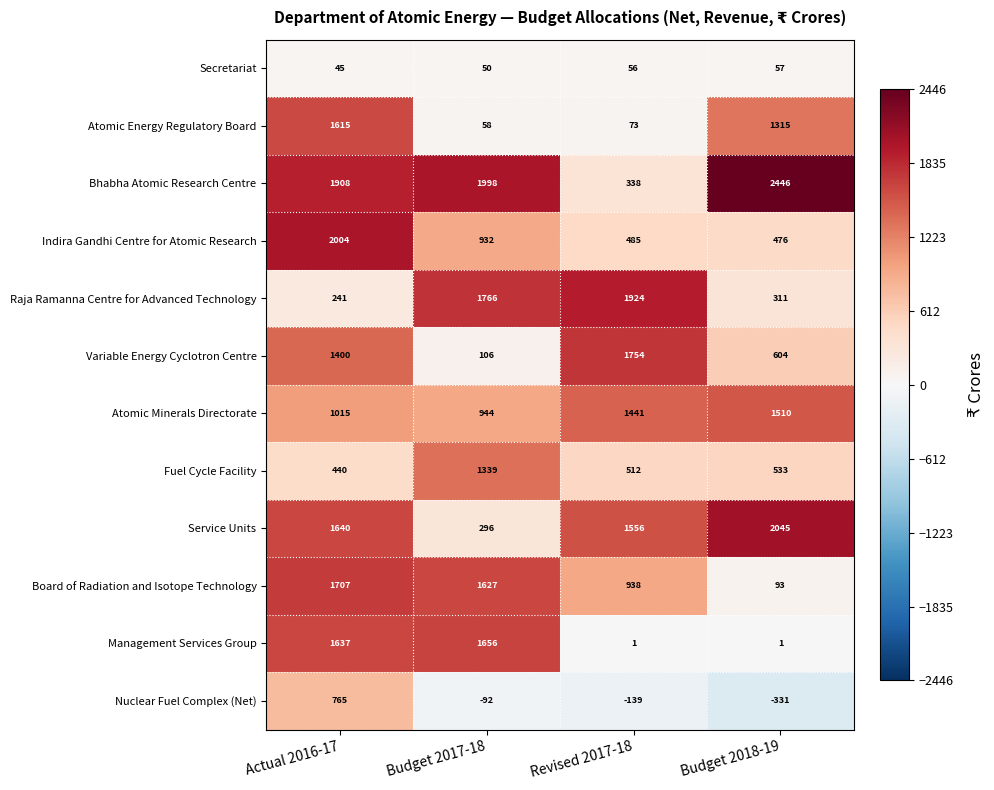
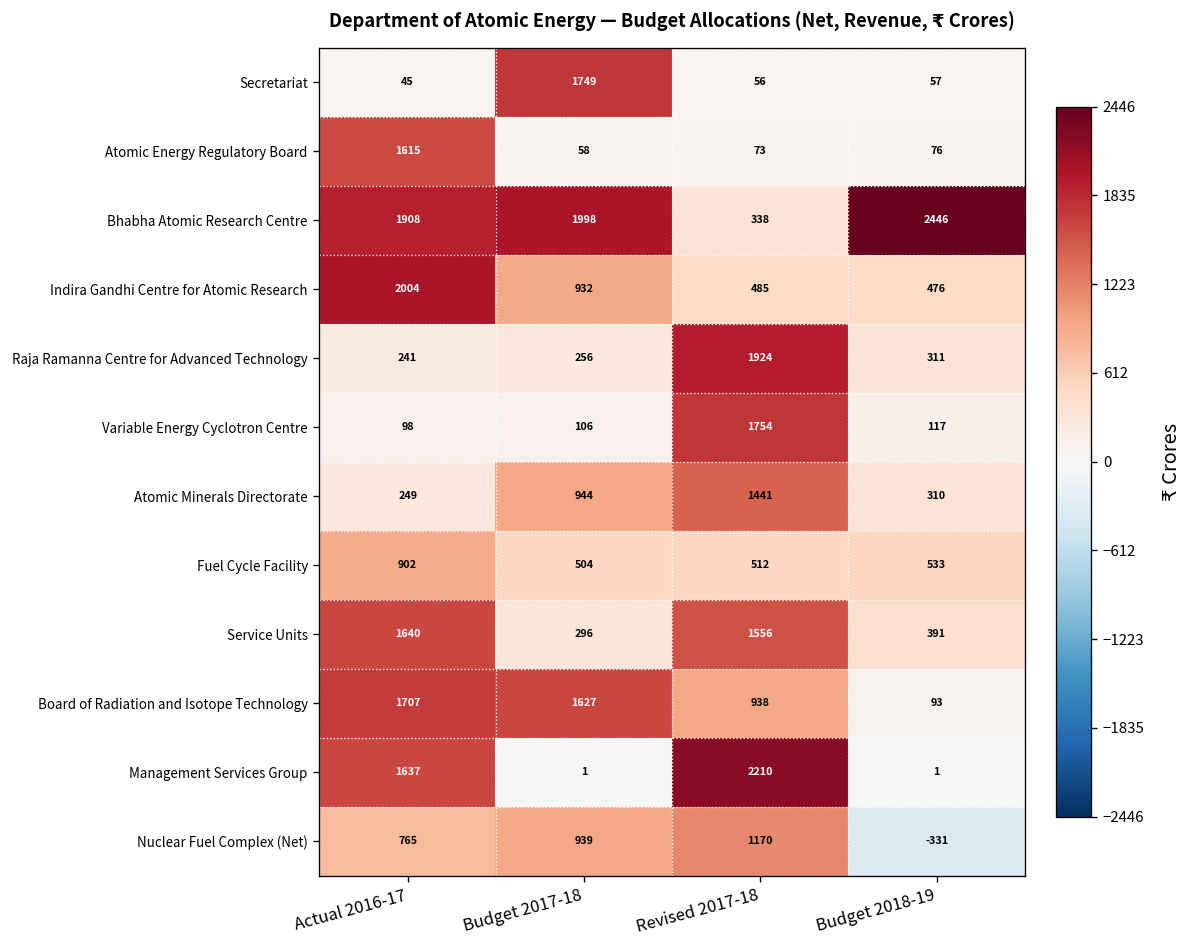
  {
    "Secretariat": {
      "Actual 2016-17": 45,
-     "Budget 2017-18": 50,
+     "Budget 2017-18": 1749,
      "Revised 2017-18": 56,
      "Budget 2018-19": 57
    },
    "Atomic Energy Regulatory Board": {
      "Actual 2016-17": 1615,
      "Budget 2017-18": 58,
      "Revised 2017-18": 73,
-     "Budget 2018-19": 1315
+     "Budget 2018-19": 76
    },
    "Bhabha Atomic Research Centre": {
      "Actual 2016-17": 1908,
      "Budget 2017-18": 1998,
      "Revised 2017-18": 338,
      "Budget 2018-19": 2446
    },
    "Indira Gandhi Centre for Atomic Research": {
      "Actual 2016-17": 2004,
      "Budget 2017-18": 932,
      "Revised 2017-18": 485,
      "Budget 2018-19": 476
    },
    "Raja Ramanna Centre for Advanced Technology": {
      "Actual 2016-17": 241,
-     "Budget 2017-18": 1766,
+     "Budget 2017-18": 256,
      "Revised 2017-18": 1924,
      "Budget 2018-19": 311
    },
    "Variable Energy Cyclotron Centre": {
-     "Actual 2016-17": 1400,
+     "Actual 2016-17": 98,
      "Budget 2017-18": 106,
      "Revised 2017-18": 1754,
-     "Budget 2018-19": 604
+     "Budget 2018-19": 117
    },
    "Atomic Minerals Directorate": {
-     "Actual 2016-17": 1015,
+     "Actual 2016-17": 249,
      "Budget 2017-18": 944,
      "Revised 2017-18": 1441,
-     "Budget 2018-19": 1510
+     "Budget 2018-19": 310
    },
    "Fuel Cycle Facility": {
-     "Actual 2016-17": 440,
-     "Budget 2017-18": 1339,
+     "Actual 2016-17": 902,
+     "Budget 2017-18": 504,
      "Revised 2017-18": 512,
      "Budget 2018-19": 533
    },
    "Service Units": {
      "Actual 2016-17": 1640,
      "Budget 2017-18": 296,
      "Revised 2017-18": 1556,
-     "Budget 2018-19": 2045
+     "Budget 2018-19": 391
    },
    "Board of Radiation and Isotope Technology": {
      "Actual 2016-17": 1707,
      "Budget 2017-18": 1627,
      "Revised 2017-18": 938,
      "Budget 2018-19": 93
    },
    "Management Services Group": {
      "Actual 2016-17": 1637,
-     "Budget 2017-18": 1656,
-     "Revised 2017-18": 1,
+     "Budget 2017-18": 1,
+     "Revised 2017-18": 2210,
      "Budget 2018-19": 1
    },
    "Nuclear Fuel Complex (Net)": {
      "Actual 2016-17": 765,
-     "Budget 2017-18": -92,
-     "Revised 2017-18": -139,
+     "Budget 2017-18": 939,
+     "Revised 2017-18": 1170,
      "Budget 2018-19": -331
    }
  }
